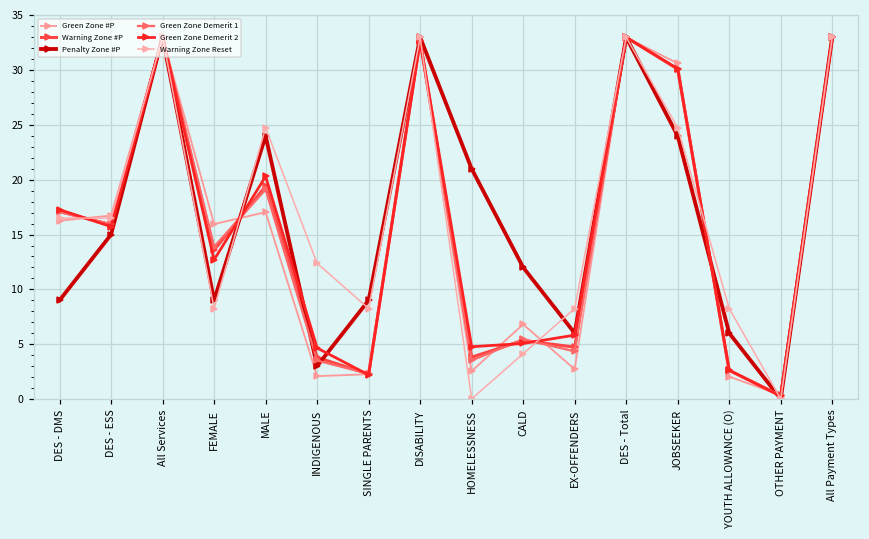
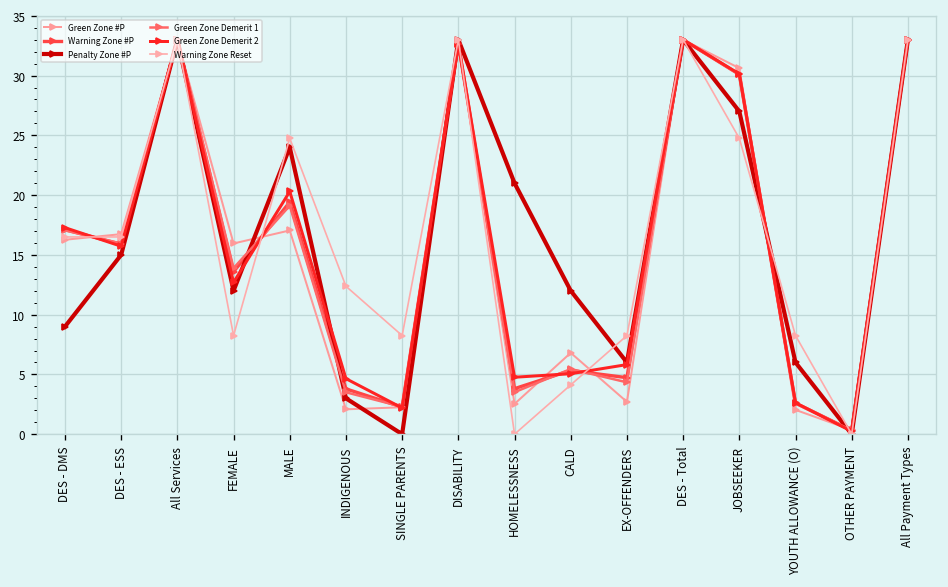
  {
    "Penalty Zone #P": {
      "DES - DMS": 9,
      "DES - ESS": 15,
-     "FEMALE": 9,
+     "FEMALE": 12,
      "MALE": 24,
      "INDIGENOUS": 3,
-     "SINGLE PARENTS": 9,
+     "SINGLE PARENTS": 0,
      "HOMELESSNESS": 21,
      "CALD": 12,
-     "JOBSEEKER": 24,
+     "JOBSEEKER": 27,
      "YOUTH ALLOWANCE (O)": 6
    }
  }
